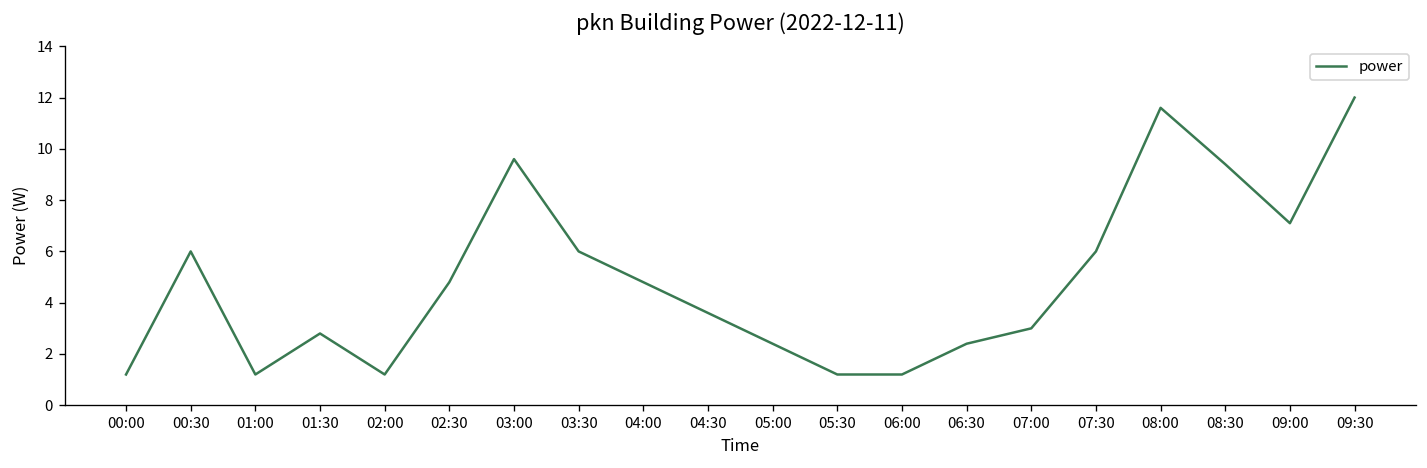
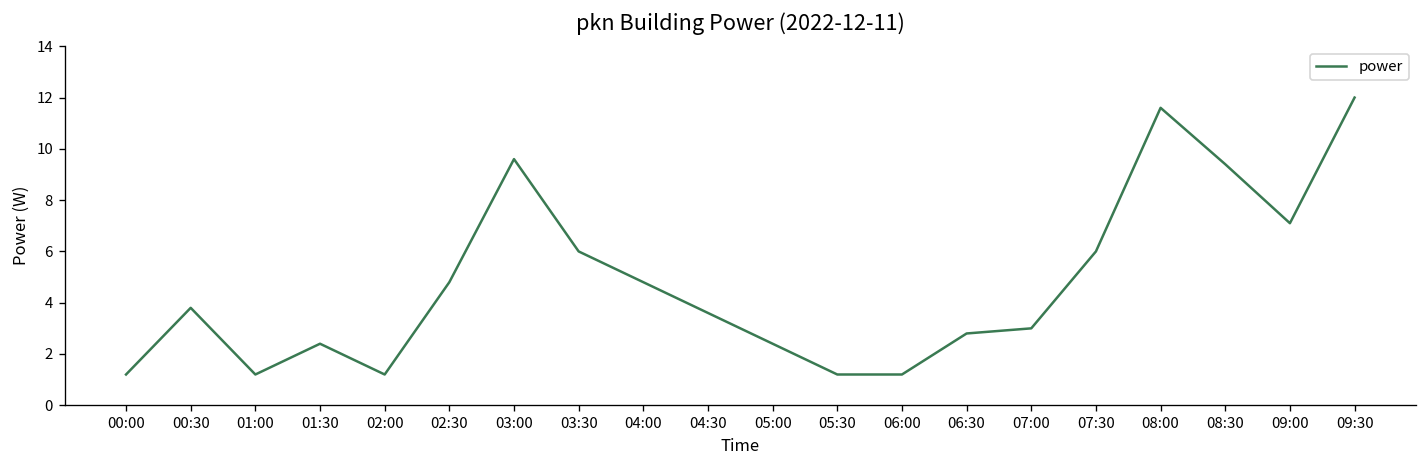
  {
    "00:00": 1.2,
-   "00:30": 6.0,
+   "00:30": 3.8,
    "01:00": 1.2,
-   "01:30": 2.8,
+   "01:30": 2.4,
    "02:00": 1.2,
    "02:30": 4.8,
    "03:00": 9.6,
    "03:30": 6.0,
    "04:00": 4.8,
    "04:30": 3.6,
    "05:00": 2.4,
    "05:30": 1.2,
    "06:00": 1.2,
-   "06:30": 2.4,
+   "06:30": 2.8,
    "07:00": 3.0,
    "07:30": 6.0,
    "08:00": 11.6,
    "08:30": 9.4,
    "09:00": 7.1,
    "09:30": 12.0
  }
